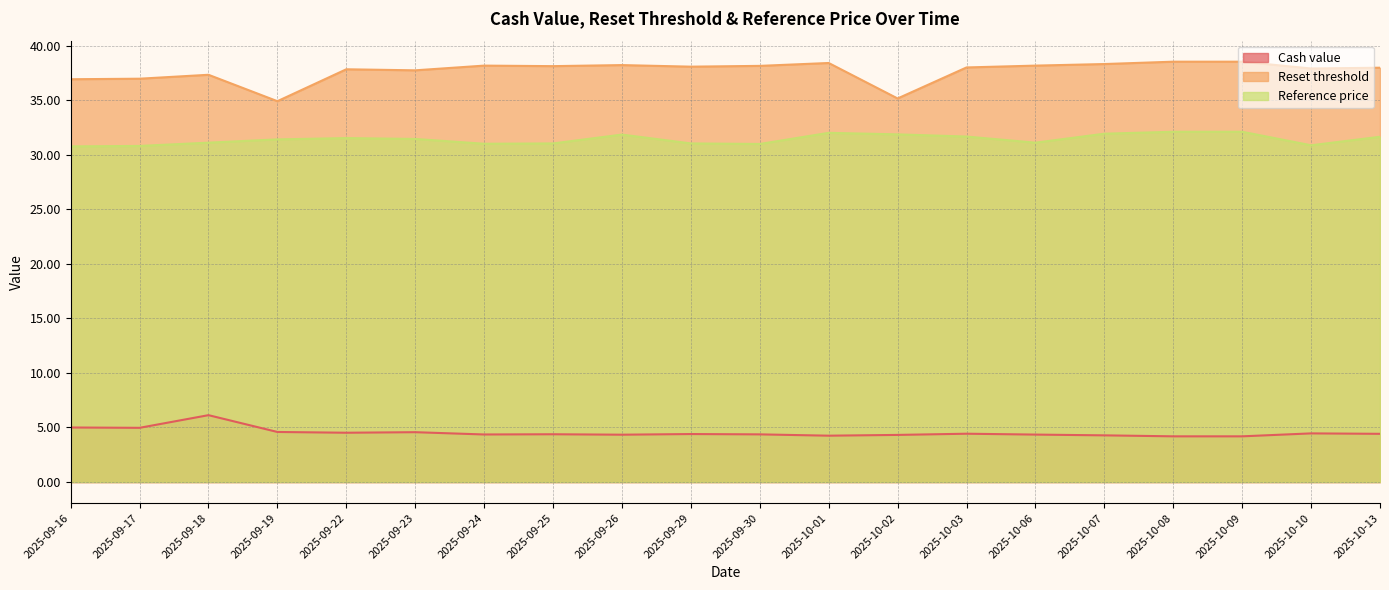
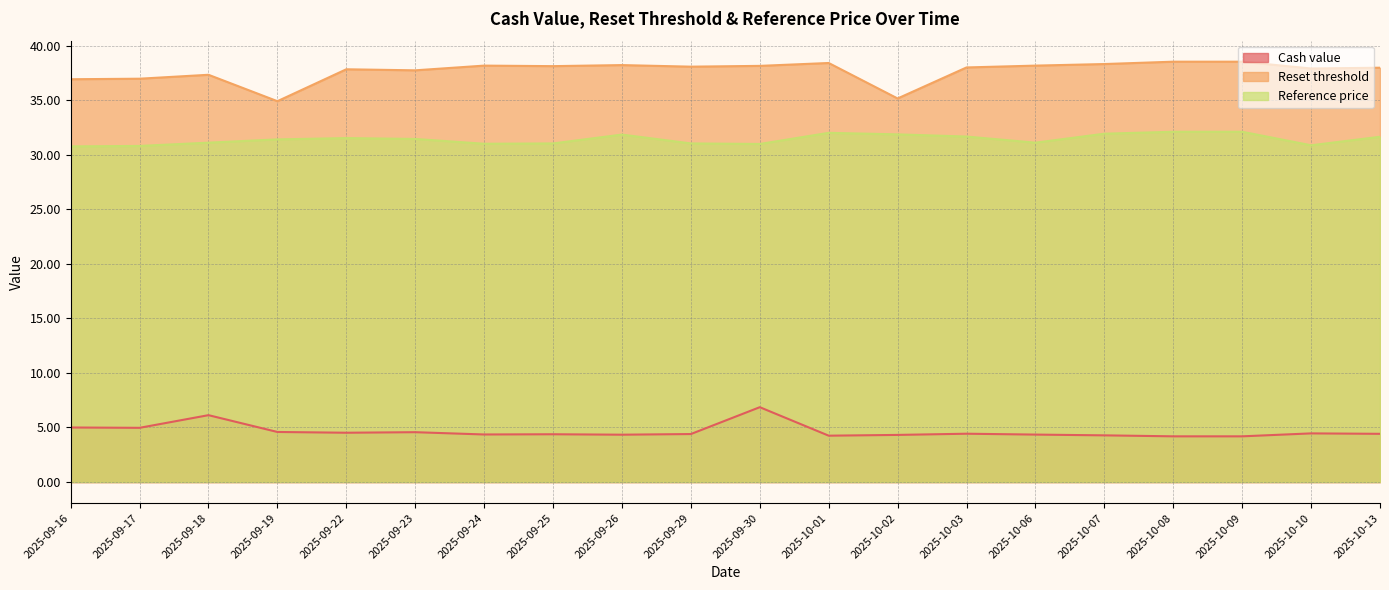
  {
    "Cash value": {
      "2025-09-16": 5.0,
      "2025-09-17": 5.0,
      "2025-09-18": 6.1,
      "2025-09-19": 4.6,
      "2025-09-22": 4.5,
      "2025-09-23": 4.6,
      "2025-09-24": 4.4,
      "2025-09-25": 4.4,
      "2025-09-26": 4.3,
      "2025-09-29": 4.4,
-     "2025-09-30": 4.4,
+     "2025-09-30": 6.9,
      "2025-10-01": 4.3,
      "2025-10-02": 4.3,
      "2025-10-03": 4.4,
      "2025-10-06": 4.4,
      "2025-10-07": 4.3,
      "2025-10-08": 4.2,
      "2025-10-09": 4.2,
      "2025-10-10": 4.5,
      "2025-10-13": 4.4
    },
    "Reset threshold": {
      "2025-09-16": 36.9,
      "2025-09-17": 37.0,
      "2025-09-18": 37.3,
      "2025-09-19": 34.9,
      "2025-09-22": 37.8,
      "2025-09-23": 37.7,
      "2025-09-24": 38.2,
      "2025-09-25": 38.1,
      "2025-09-26": 38.2,
      "2025-09-29": 38.1,
      "2025-09-30": 38.1,
      "2025-10-01": 38.4,
      "2025-10-02": 35.1,
      "2025-10-03": 38.0,
      "2025-10-06": 38.2,
      "2025-10-07": 38.3,
      "2025-10-08": 38.5,
      "2025-10-13": 38.0
    },
    "Reference price": {
      "2025-09-16": 30.8,
      "2025-09-17": 30.8,
      "2025-09-18": 31.1,
      "2025-09-19": 31.4,
      "2025-09-22": 31.5,
      "2025-09-23": 31.4,
      "2025-09-24": 31.0,
      "2025-09-25": 31.0,
      "2025-09-26": 31.8,
      "2025-09-29": 31.0,
      "2025-09-30": 31.0,
      "2025-10-01": 32.0,
      "2025-10-02": 31.9,
      "2025-10-03": 31.7,
      "2025-10-06": 31.1,
      "2025-10-07": 31.9,
      "2025-10-08": 32.1,
      "2025-10-09": 32.1,
      "2025-10-10": 30.9,
      "2025-10-13": 31.6
    }
  }
